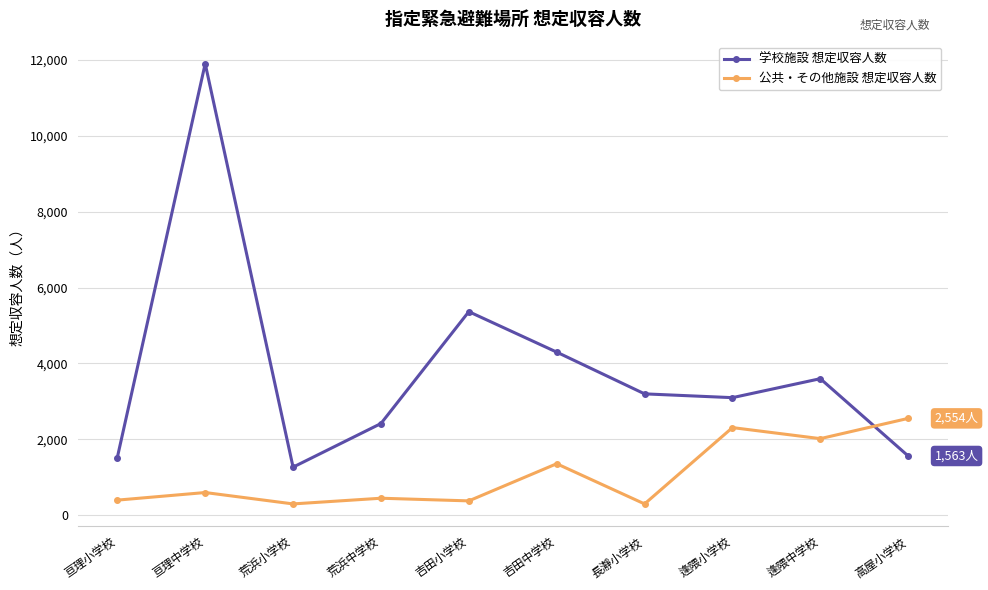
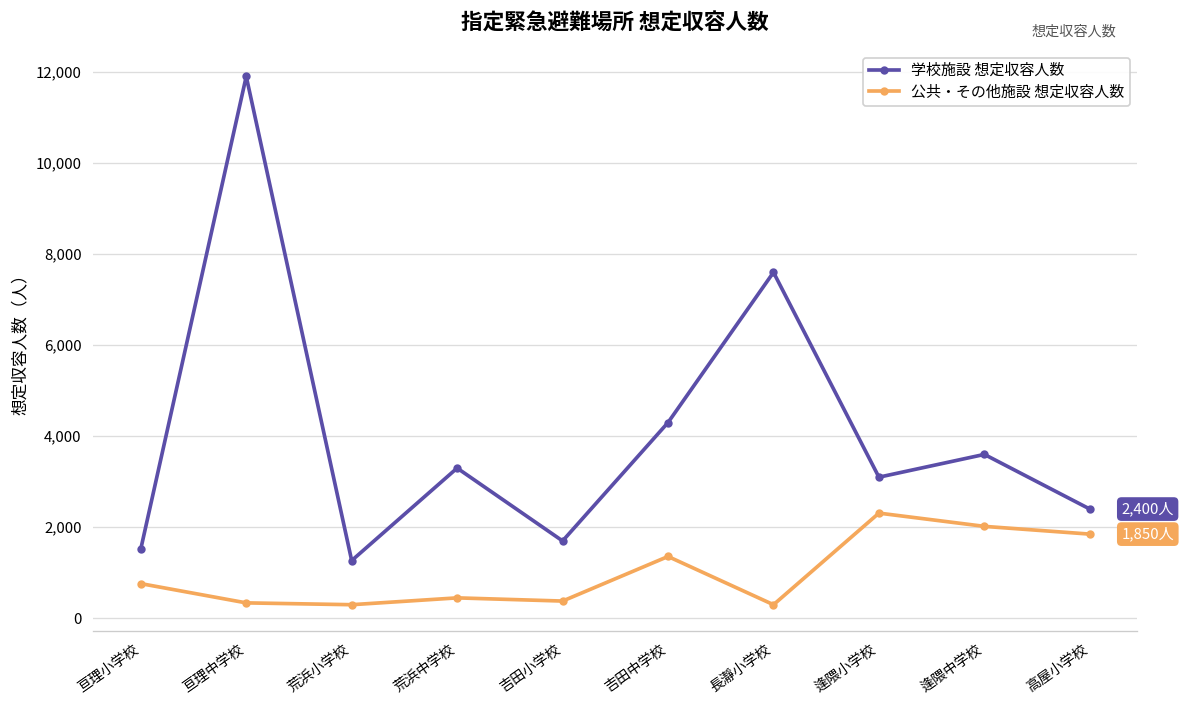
  {
    "学校施設 想定収容人数": {
-     "荒浜中学校": "2,400",
-     "吉田小学校": "5,400",
-     "長瀞小学校": "3,200",
-     "高屋小学校": "1,563人"
+     "荒浜中学校": "3,300",
+     "吉田小学校": "1,700",
+     "長瀞小学校": "7,600",
+     "高屋小学校": "2,400人"
    },
    "公共・その他施設 想定収容人数": {
-     "亘理小学校": "400",
-     "亘理中学校": "600",
-     "高屋小学校": "2,554人"
+     "亘理小学校": "800",
+     "亘理中学校": "300",
+     "高屋小学校": "1,850人"
    }
  }
